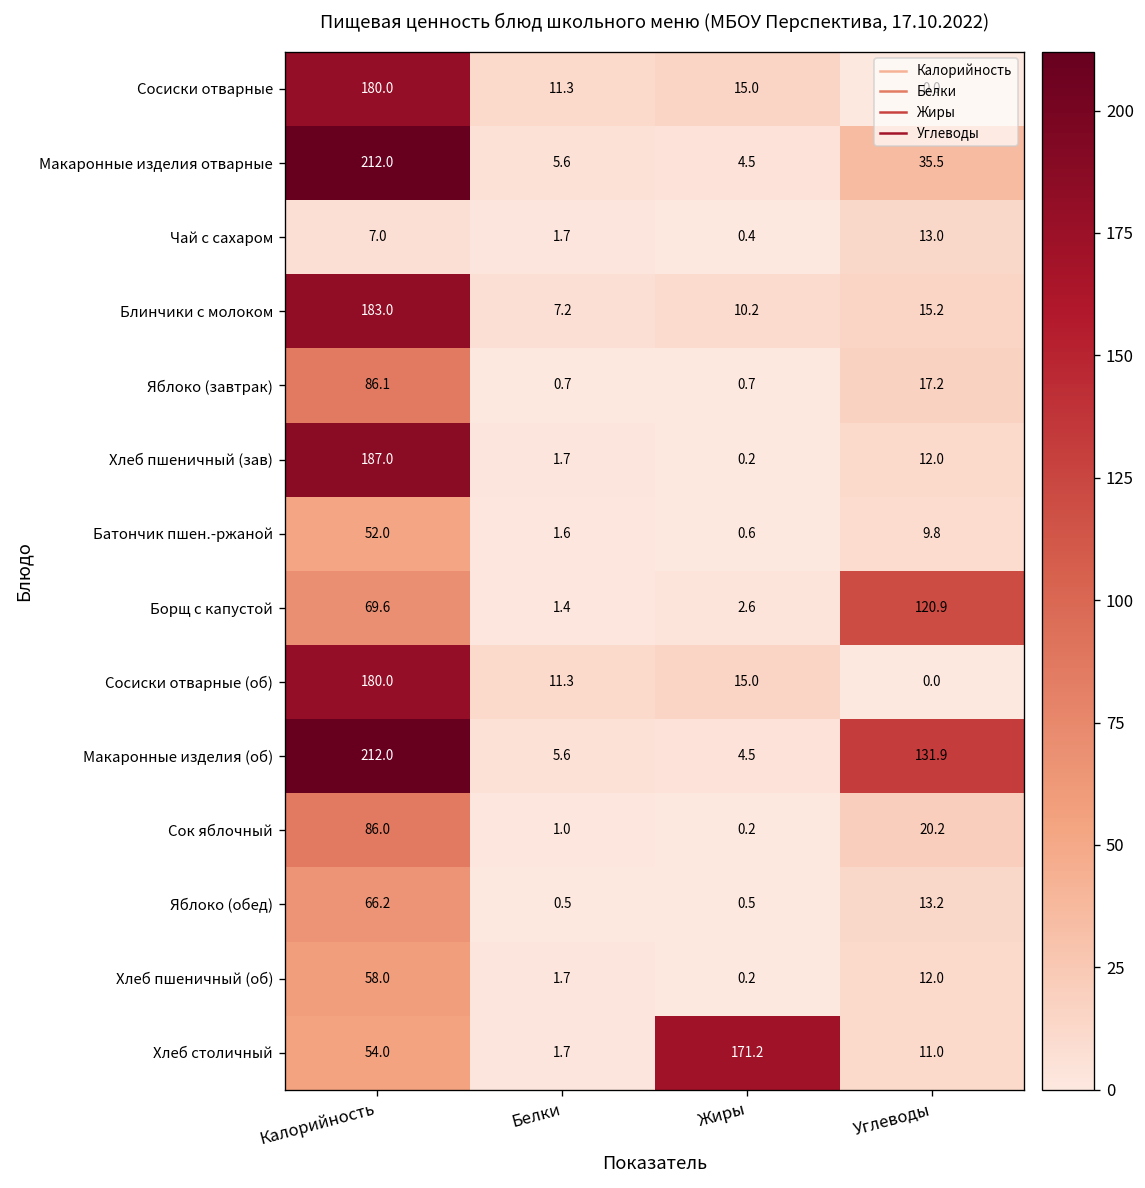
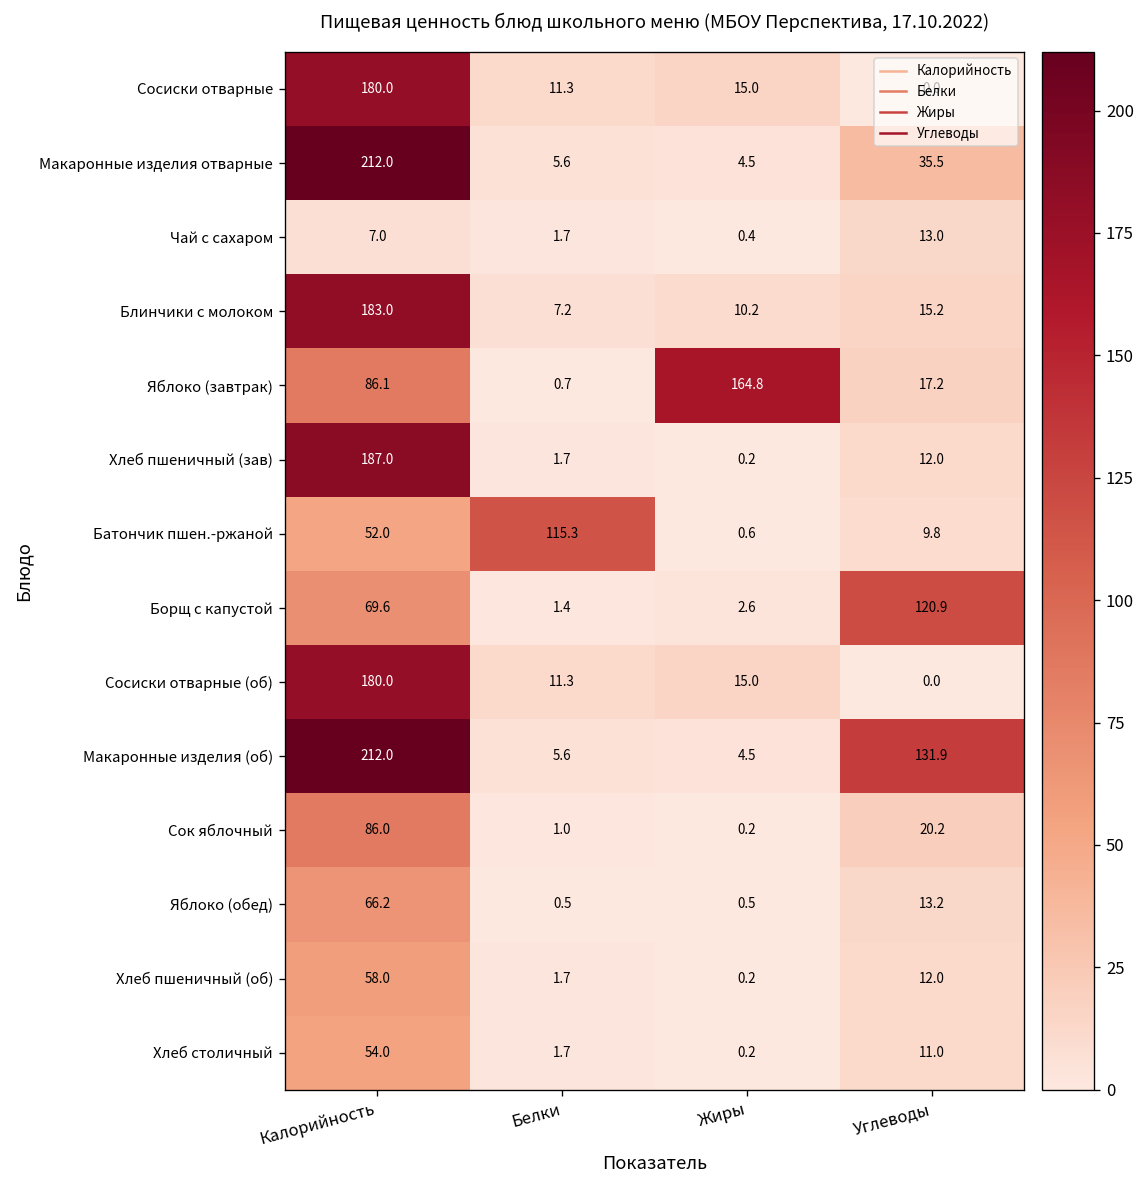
  {
    "Сосиски отварные": {
      "Калорийность": 180.0,
      "Белки": 11.3,
      "Жиры": 15.0
    },
    "Макаронные изделия отварные": {
      "Калорийность": 212.0,
      "Белки": 5.6,
      "Жиры": 4.5,
      "Углеводы": 35.5
    },
    "Чай с сахаром": {
      "Калорийность": 7.0,
      "Белки": 1.7,
      "Жиры": 0.4,
      "Углеводы": 13.0
    },
    "Блинчики с молоком": {
      "Калорийность": 183.0,
      "Белки": 7.2,
      "Жиры": 10.2,
      "Углеводы": 15.2
    },
    "Яблоко (завтрак)": {
      "Калорийность": 86.1,
      "Белки": 0.7,
-     "Жиры": 0.7,
+     "Жиры": 164.8,
      "Углеводы": 17.2
    },
    "Хлеб пшеничный (зав)": {
      "Калорийность": 187.0,
      "Белки": 1.7,
      "Жиры": 0.2,
      "Углеводы": 12.0
    },
    "Батончик пшен.-ржаной": {
      "Калорийность": 52.0,
-     "Белки": 1.6,
+     "Белки": 115.3,
      "Жиры": 0.6,
      "Углеводы": 9.8
    },
    "Борщ с капустой": {
      "Калорийность": 69.6,
      "Белки": 1.4,
      "Жиры": 2.6,
      "Углеводы": 120.9
    },
    "Сосиски отварные (об)": {
      "Калорийность": 180.0,
      "Белки": 11.3,
      "Жиры": 15.0,
      "Углеводы": 0.0
    },
    "Макаронные изделия (об)": {
      "Калорийность": 212.0,
      "Белки": 5.6,
      "Жиры": 4.5,
      "Углеводы": 131.9
    },
    "Сок яблочный": {
      "Калорийность": 86.0,
      "Белки": 1.0,
      "Жиры": 0.2,
      "Углеводы": 20.2
    },
    "Яблоко (обед)": {
      "Калорийность": 66.2,
      "Белки": 0.5,
      "Жиры": 0.5,
      "Углеводы": 13.2
    },
    "Хлеб пшеничный (об)": {
      "Калорийность": 58.0,
      "Белки": 1.7,
      "Жиры": 0.2,
      "Углеводы": 12.0
    },
    "Хлеб столичный": {
      "Калорийность": 54.0,
      "Белки": 1.7,
-     "Жиры": 171.2,
+     "Жиры": 0.2,
      "Углеводы": 11.0
    }
  }
